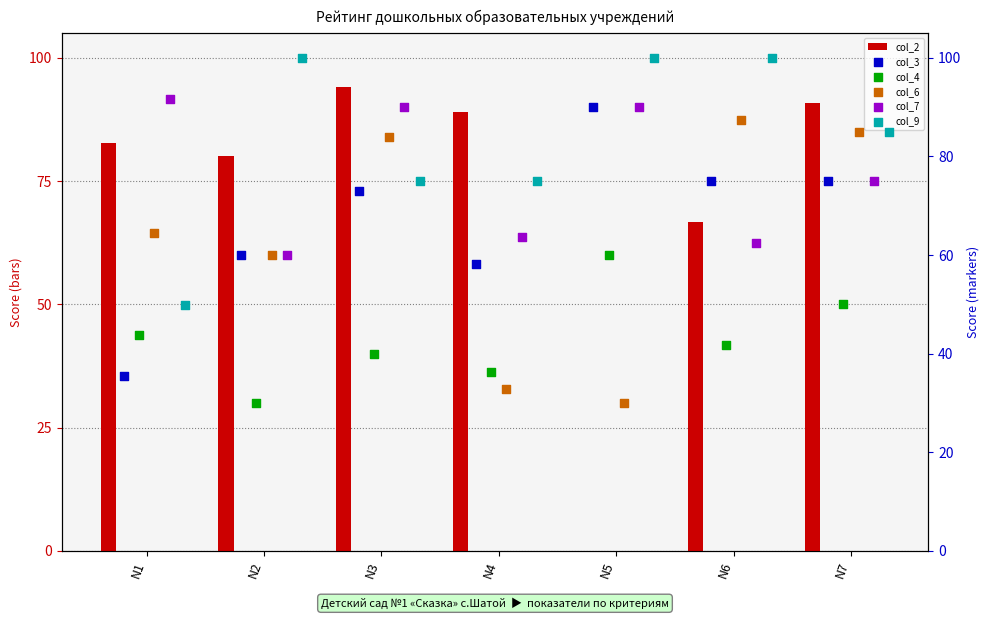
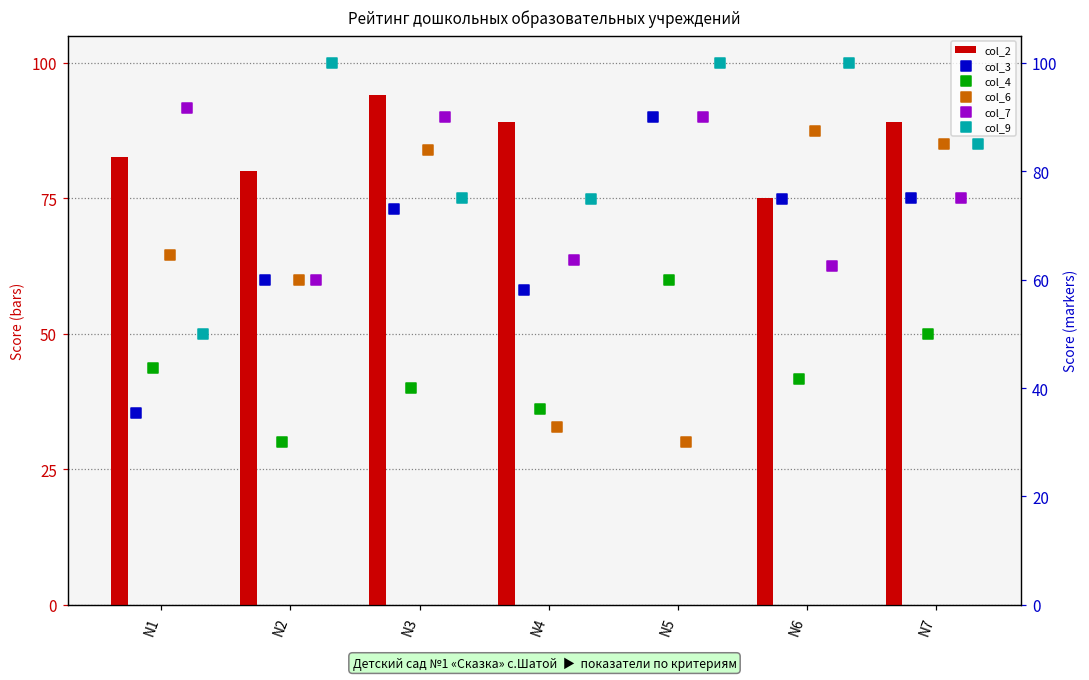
  {
    "col_2": {
      "N1": 83,
      "N2": 80,
      "N3": 94,
      "N4": 89,
      "N5": 0,
-     "N6": 67,
-     "N7": 91
+     "N6": 75,
+     "N7": 89
    }
  }
